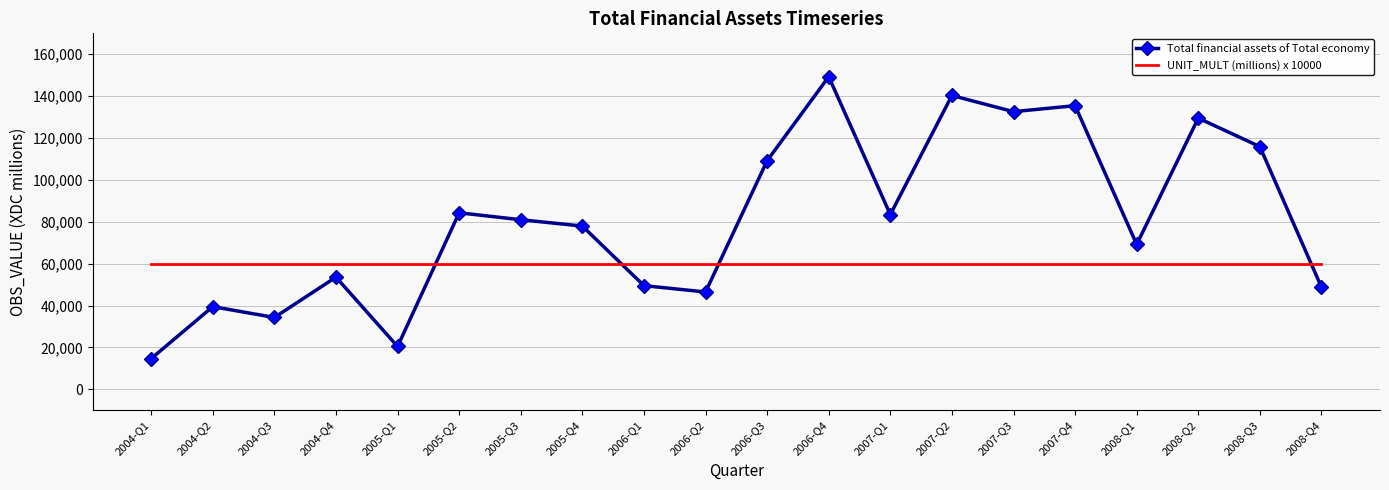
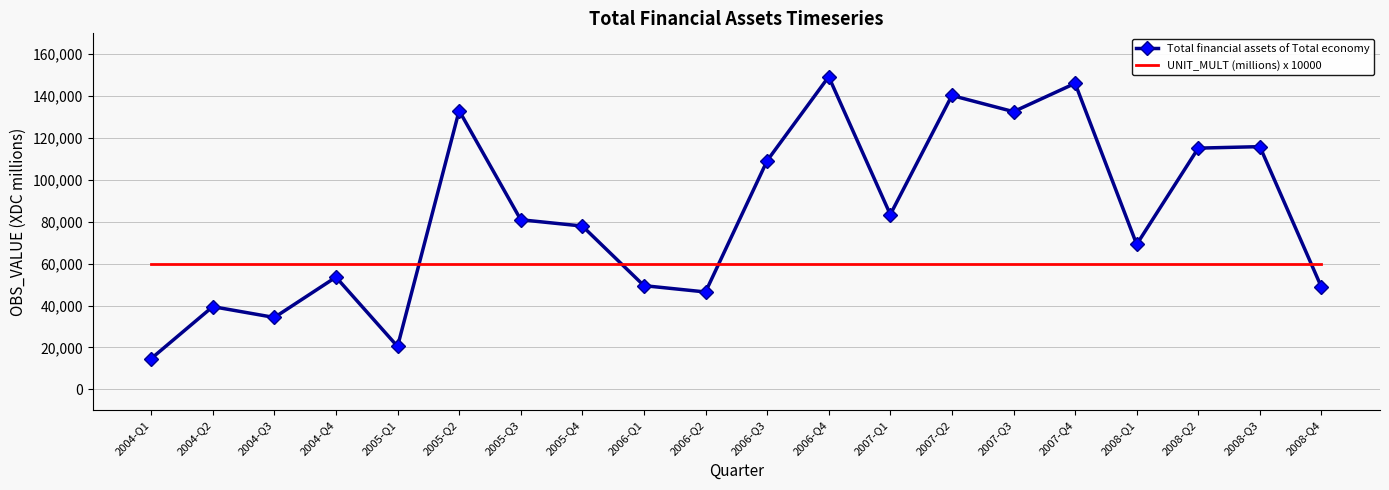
  {
    "Total financial assets of Total economy": {
      "2004-Q1": "15,000",
      "2004-Q2": "39,000",
      "2004-Q3": "34,000",
      "2004-Q4": "54,000",
      "2005-Q1": "20,000",
-     "2005-Q2": "84,000",
+     "2005-Q2": "133,000",
      "2005-Q3": "81,000",
      "2005-Q4": "78,000",
      "2006-Q1": "50,000",
      "2006-Q2": "46,000",
      "2006-Q3": "109,000",
      "2006-Q4": "149,000",
      "2007-Q1": "83,000",
      "2007-Q2": "140,000",
      "2007-Q3": "133,000",
-     "2007-Q4": "135,000",
+     "2007-Q4": "146,000",
      "2008-Q1": "69,000",
-     "2008-Q2": "130,000",
+     "2008-Q2": "115,000",
      "2008-Q3": "116,000",
      "2008-Q4": "49,000"
    },
    "UNIT_MULT (millions) x 10000": {
      "2004-Q1": "60,000",
      "2004-Q2": "60,000",
      "2004-Q3": "60,000",
      "2004-Q4": "60,000",
      "2005-Q1": "60,000",
      "2005-Q2": "60,000",
      "2005-Q3": "60,000",
      "2005-Q4": "60,000",
      "2006-Q1": "60,000",
      "2006-Q2": "60,000",
      "2006-Q3": "60,000",
      "2006-Q4": "60,000",
      "2007-Q1": "60,000",
      "2007-Q2": "60,000",
      "2007-Q3": "60,000",
      "2007-Q4": "60,000",
      "2008-Q1": "60,000",
      "2008-Q2": "60,000",
      "2008-Q3": "60,000",
      "2008-Q4": "60,000"
    }
  }
